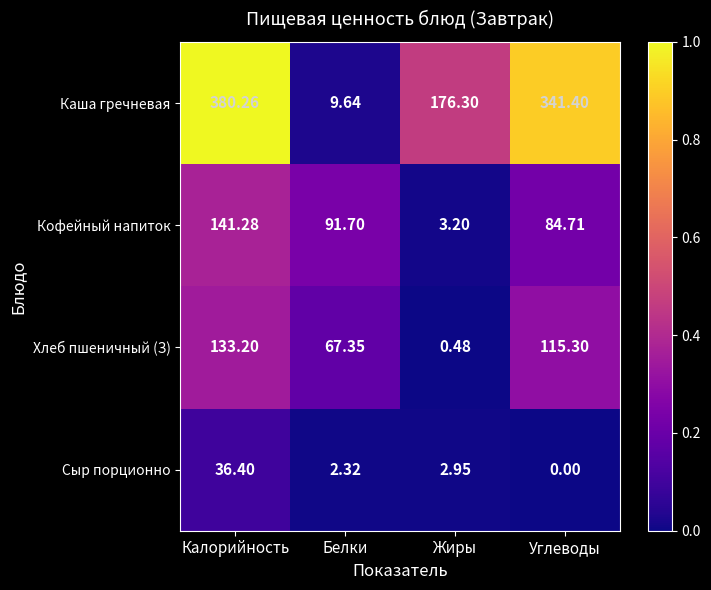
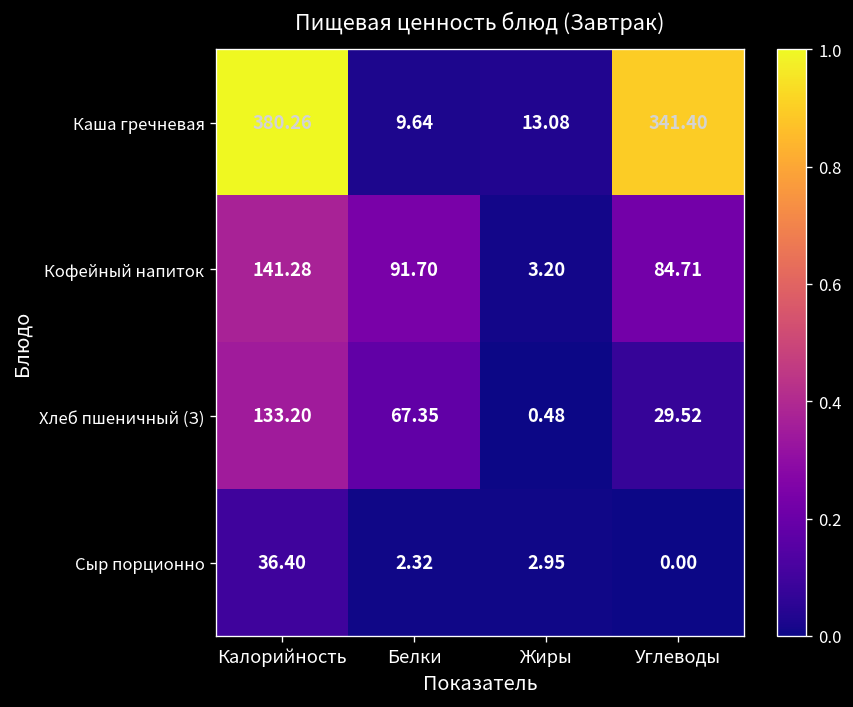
  {
    "Каша гречневая": {
      "Калорийность": 380.26,
      "Белки": 9.64,
-     "Жиры": 176.30,
+     "Жиры": 13.08,
      "Углеводы": 341.40
    },
    "Кофейный напиток": {
      "Калорийность": 141.28,
      "Белки": 91.70,
      "Жиры": 3.20,
      "Углеводы": 84.71
    },
    "Хлеб пшеничный (З)": {
      "Калорийность": 133.20,
      "Белки": 67.35,
      "Жиры": 0.48,
-     "Углеводы": 115.30
+     "Углеводы": 29.52
    },
    "Сыр порционно": {
      "Калорийность": 36.40,
      "Белки": 2.32,
      "Жиры": 2.95,
      "Углеводы": 0.00
    }
  }
